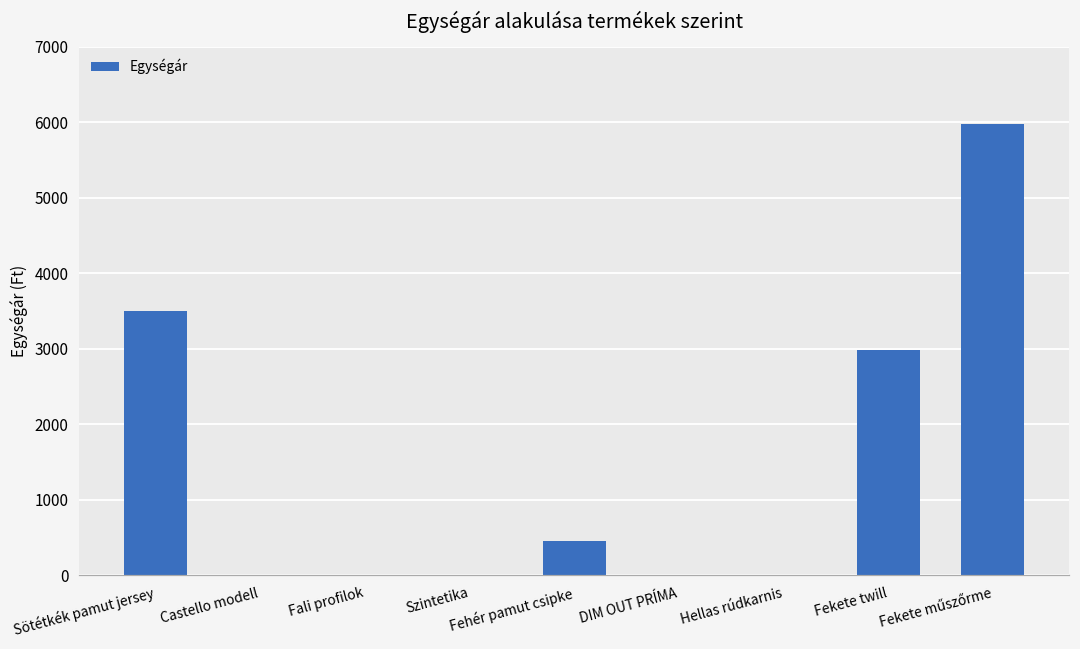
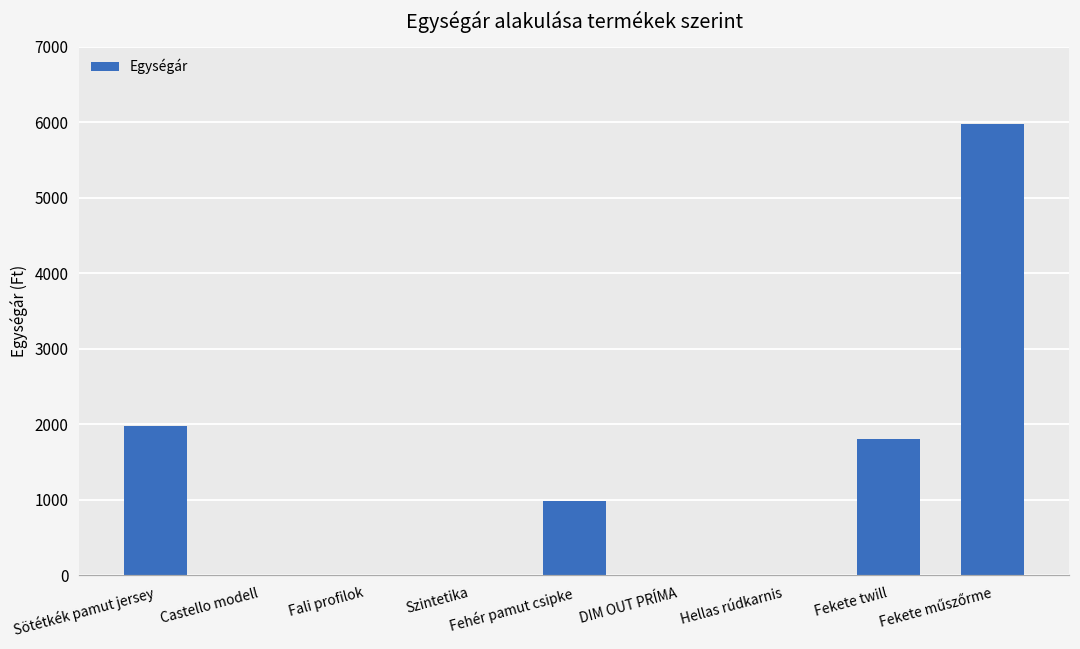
  {
-   "Sötétkék pamut jersey": 3500,
+   "Sötétkék pamut jersey": 2000,
    "Castello modell": 0,
    "Fali profilok": 0,
    "Szintetika": 0,
-   "Fehér pamut csipke": 500,
+   "Fehér pamut csipke": 1000,
    "DIM OUT PRÍMA": 0,
    "Hellas rúdkarnis": 0,
-   "Fekete twill": 3000,
+   "Fekete twill": 1800,
    "Fekete műszőrme": 6000
  }
